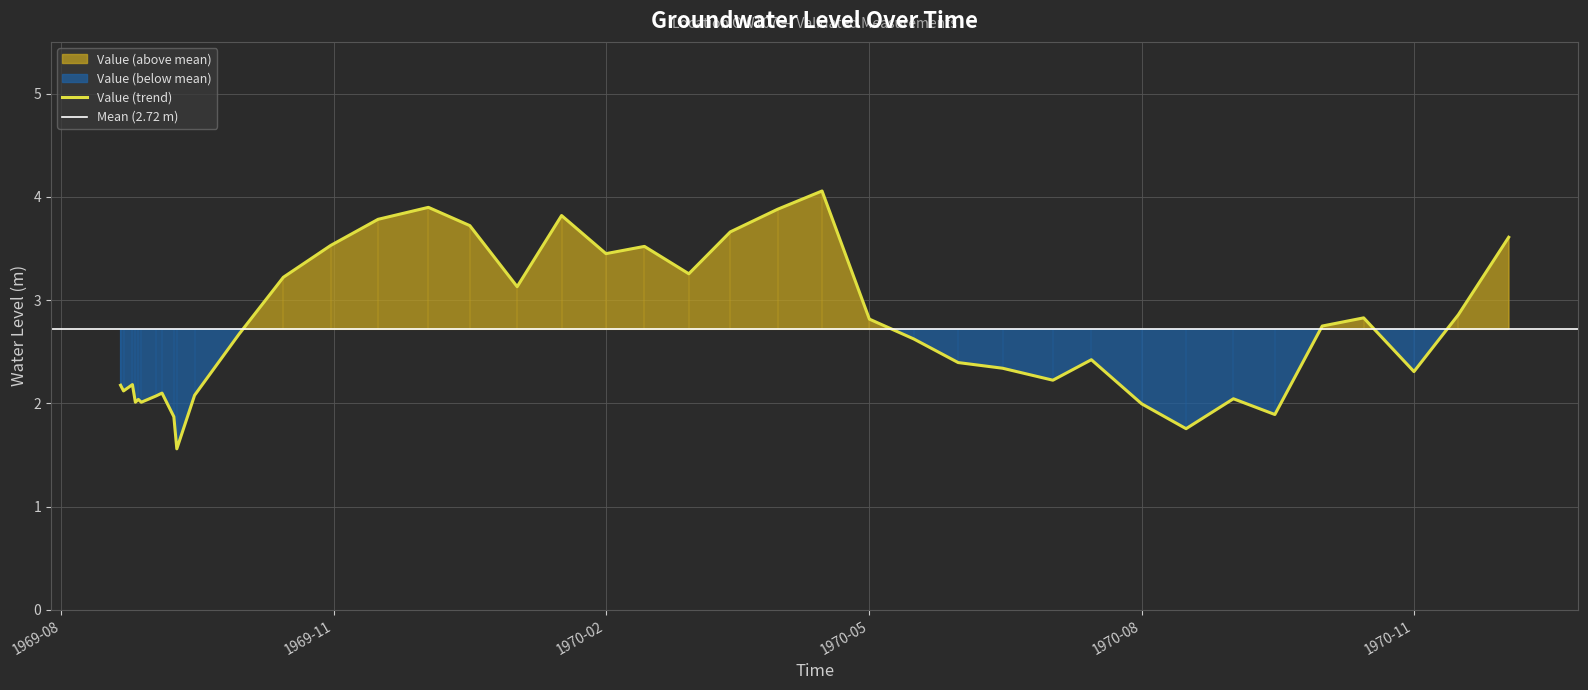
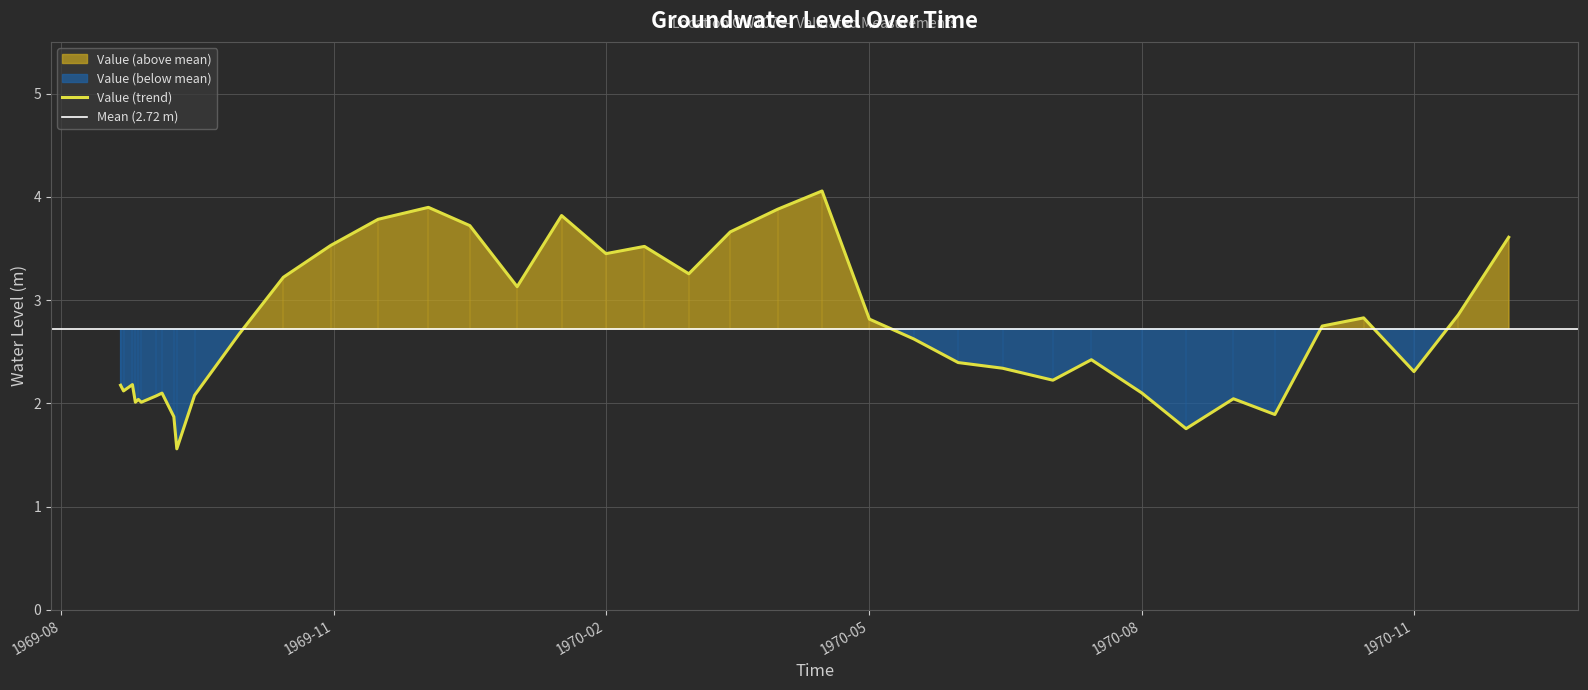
  {
    "1970-02": 3.45,
    "1970-05": 2.82,
-   "1970-08": 2.00,
+   "1970-08": 2.10,
    "1970-11": 2.31
  }
